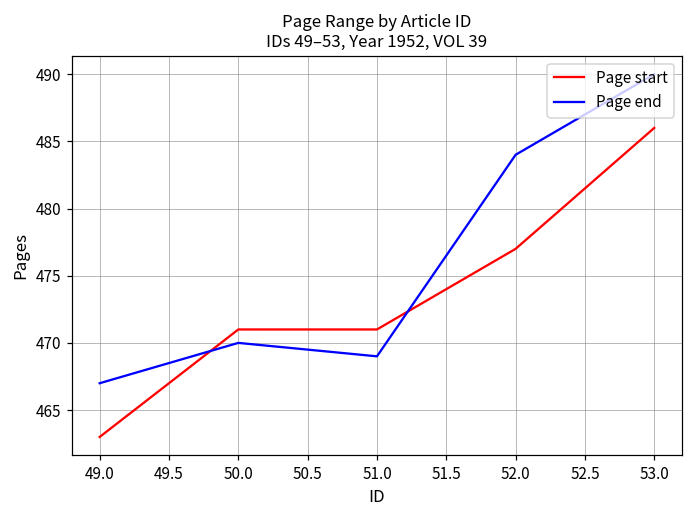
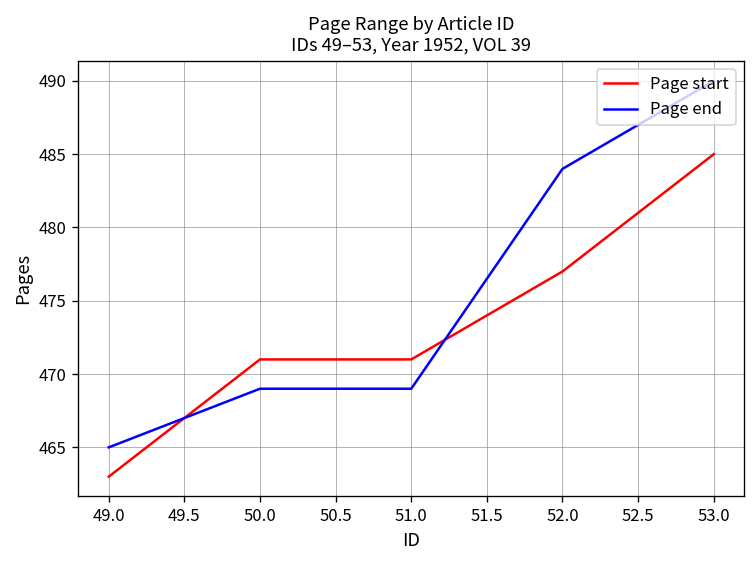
  {
    "Page start": {
      "49.0": 463,
      "50.0": 471,
      "51.0": 471,
      "52.0": 477,
-     "53.0": 486
+     "53.0": 485
    },
    "Page end": {
-     "49.0": 467,
-     "50.0": 470,
+     "49.0": 465,
+     "50.0": 469,
      "51.0": 469,
      "52.0": 484
    }
  }
